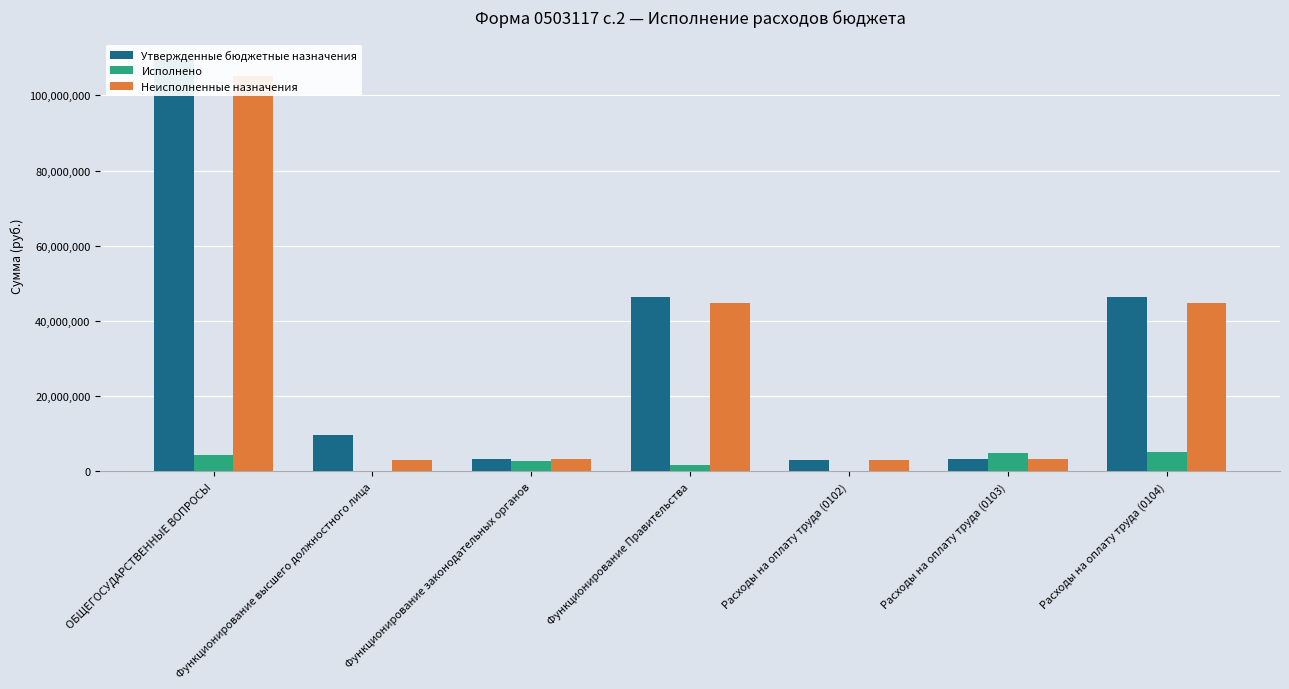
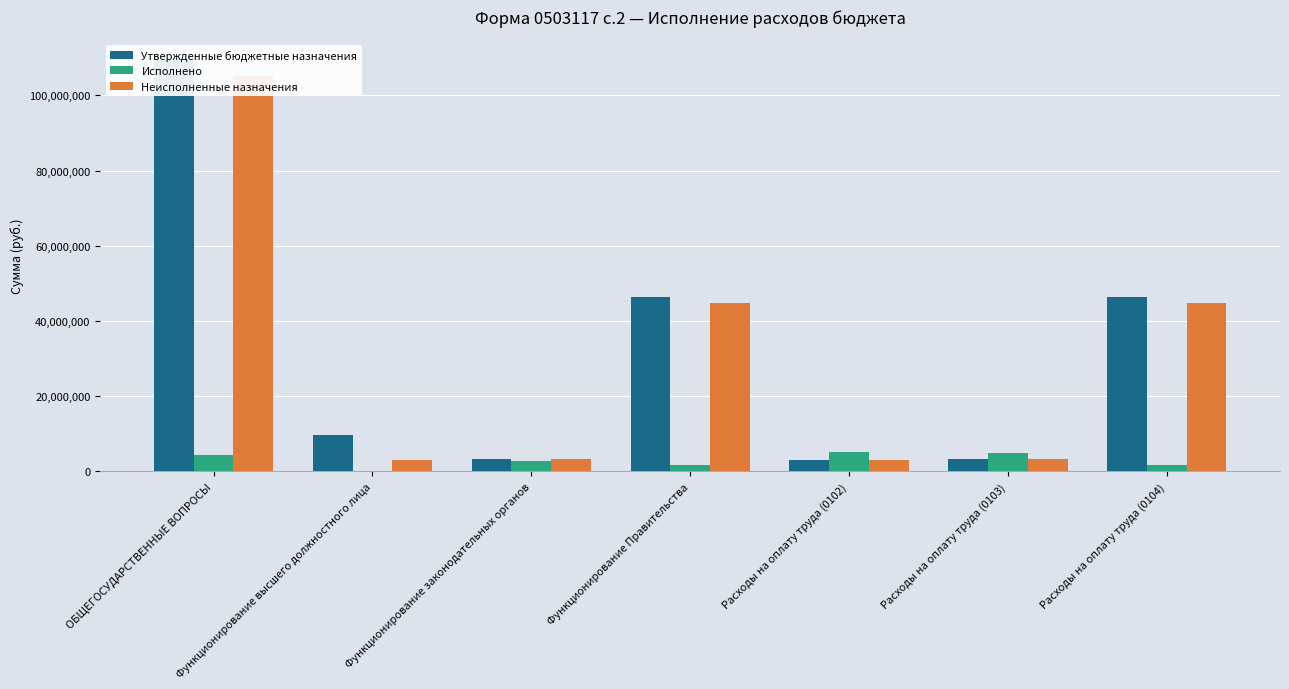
  {
    "Утвержденные бюджетные назначения": {
      "Функционирование высшего должностного лица": "10,000,000",
      "Функционирование законодательных органов": "3,000,000",
      "Функционирование Правительства": "46,000,000",
      "Расходы на оплату труда (0102)": "3,000,000",
      "Расходы на оплату труда (0103)": "3,000,000",
      "Расходы на оплату труда (0104)": "46,000,000"
    },
    "Исполнено": {
      "ОБЩЕГОСУДАРСТВЕННЫЕ ВОПРОСЫ": "4,000,000",
      "Функционирование законодательных органов": "3,000,000",
      "Функционирование Правительства": "2,000,000",
-     "Расходы на оплату труда (0102)": "0",
+     "Расходы на оплату труда (0102)": "5,000,000",
      "Расходы на оплату труда (0103)": "5,000,000",
-     "Расходы на оплату труда (0104)": "5,000,000"
+     "Расходы на оплату труда (0104)": "2,000,000"
    },
    "Неисполненные назначения": {
      "Функционирование высшего должностного лица": "3,000,000",
      "Функционирование законодательных органов": "3,000,000",
      "Функционирование Правительства": "45,000,000",
      "Расходы на оплату труда (0102)": "3,000,000",
      "Расходы на оплату труда (0103)": "3,000,000",
      "Расходы на оплату труда (0104)": "45,000,000"
    }
  }
